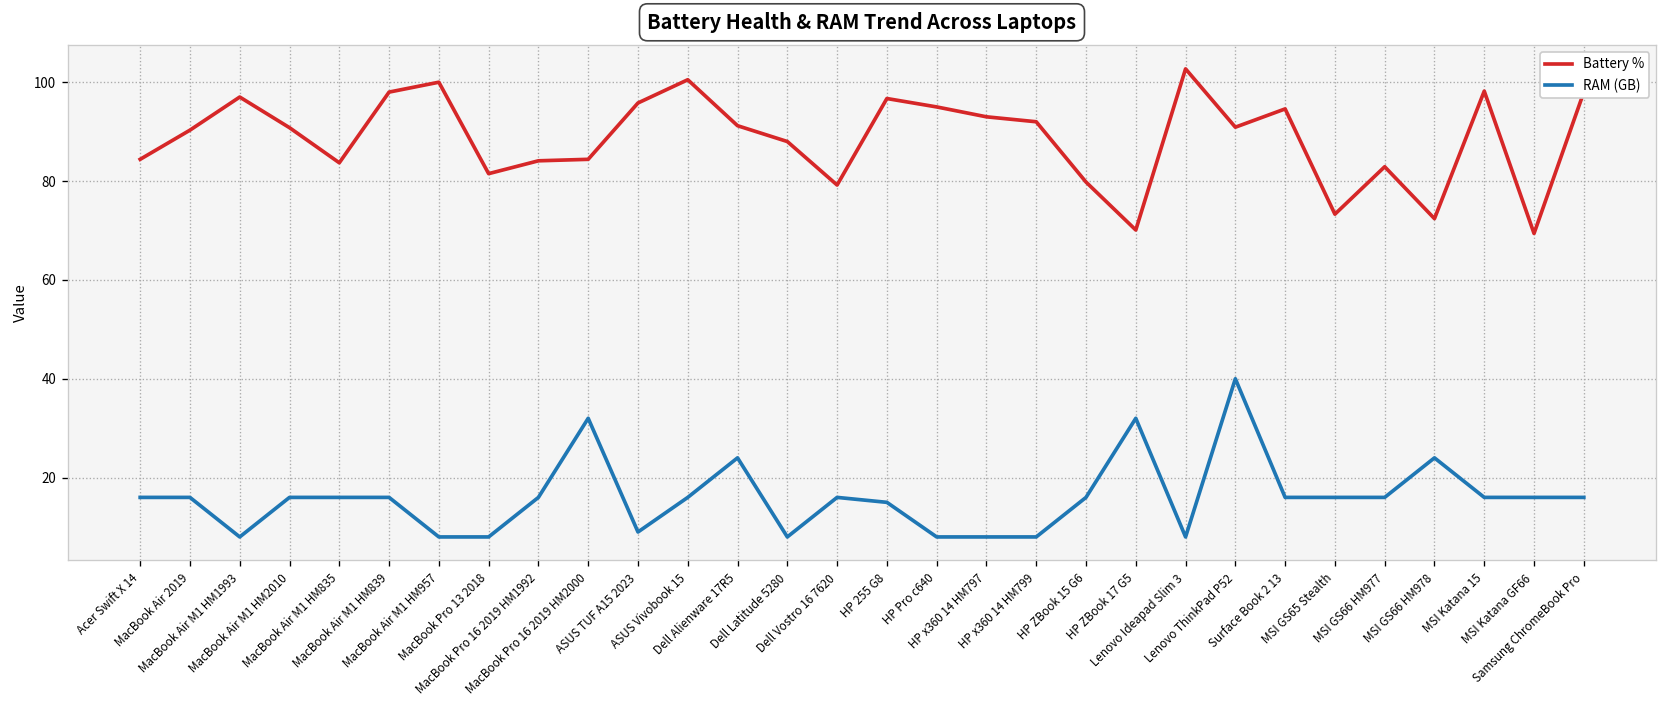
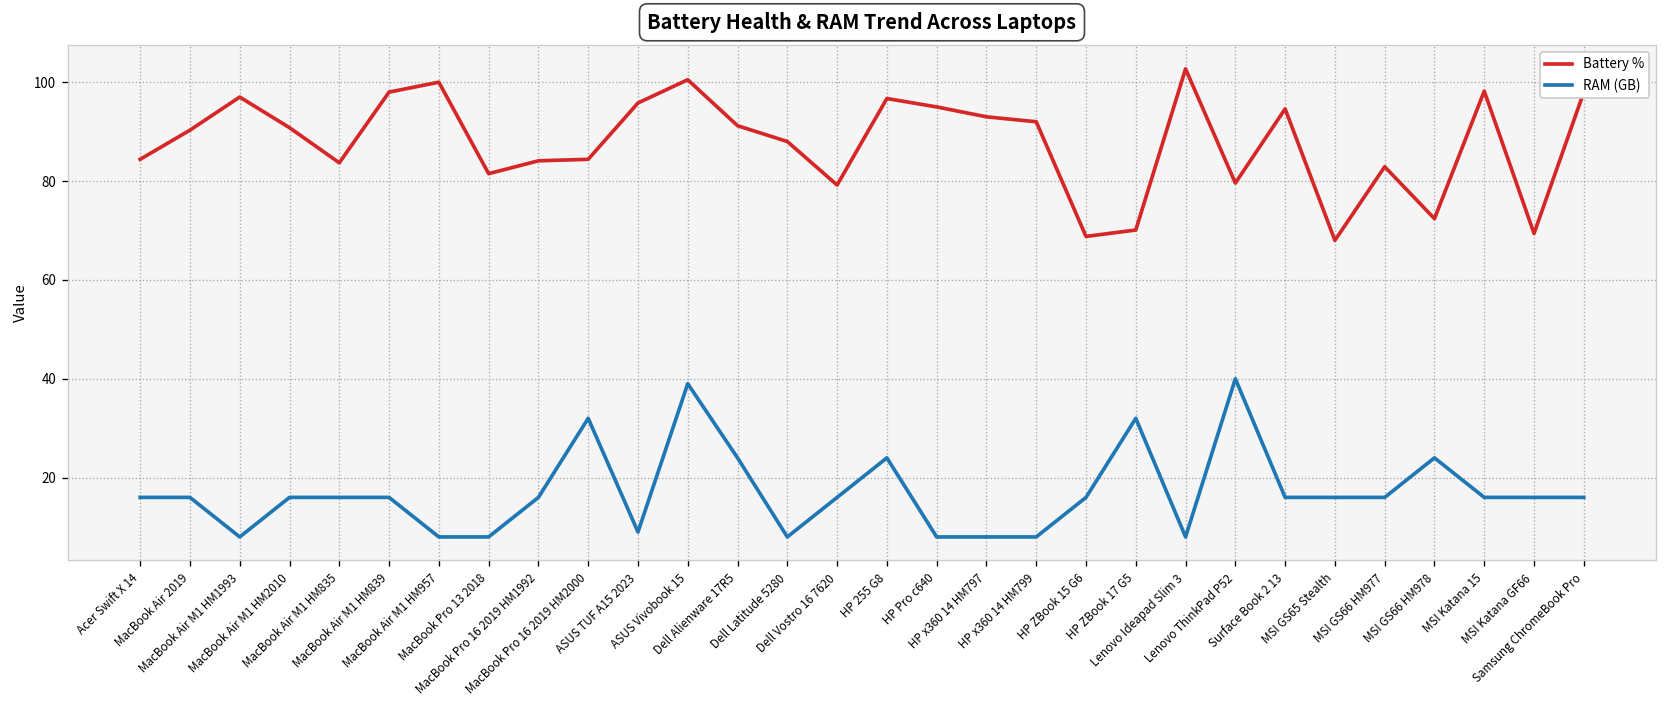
  {
    "Battery %": {
      "Acer Swift X 14": 84,
      "MacBook Air 2019": 90,
      "MacBook Air M1 HM1993": 97,
      "MacBook Air M1 HM2010": 91,
      "MacBook Air M1 HM835": 84,
      "MacBook Air M1 HM839": 98,
      "MacBook Air M1 HM957": 100,
      "MacBook Pro 13 2018": 82,
      "MacBook Pro 16 2019 HM1992": 84,
      "MacBook Pro 16 2019 HM2000": 84,
      "ASUS TUF A15 2023": 96,
      "ASUS Vivobook 15": 101,
      "Dell Alienware 17R5": 91,
      "Dell Latitude 5280": 88,
      "Dell Vostro 16 7620": 79,
      "HP 255 G8": 97,
      "HP Pro c640": 95,
      "HP x360 14 HM797": 93,
      "HP x360 14 HM799": 92,
-     "HP ZBook 15 G6": 80,
+     "HP ZBook 15 G6": 69,
      "HP ZBook 17 G5": 70,
      "Lenovo Ideapad Slim 3": 103,
-     "Lenovo ThinkPad P52": 91,
+     "Lenovo ThinkPad P52": 80,
      "Surface Book 2 13": 95,
-     "MSI GS65 Stealth": 73,
+     "MSI GS65 Stealth": 68,
      "MSI GS66 HM977": 83,
      "MSI GS66 HM978": 72,
      "MSI Katana 15": 98,
      "MSI Katana GF66": 69
    },
    "RAM (GB)": {
      "Acer Swift X 14": 16,
      "MacBook Air 2019": 16,
      "MacBook Air M1 HM1993": 8,
      "MacBook Air M1 HM2010": 16,
      "MacBook Air M1 HM835": 16,
      "MacBook Air M1 HM839": 16,
      "MacBook Air M1 HM957": 8,
      "MacBook Pro 13 2018": 8,
      "MacBook Pro 16 2019 HM1992": 16,
      "MacBook Pro 16 2019 HM2000": 32,
      "ASUS TUF A15 2023": 9,
-     "ASUS Vivobook 15": 16,
+     "ASUS Vivobook 15": 39,
      "Dell Alienware 17R5": 24,
      "Dell Latitude 5280": 8,
      "Dell Vostro 16 7620": 16,
-     "HP 255 G8": 15,
+     "HP 255 G8": 24,
      "HP Pro c640": 8,
      "HP x360 14 HM797": 8,
      "HP x360 14 HM799": 8,
      "HP ZBook 15 G6": 16,
      "HP ZBook 17 G5": 32,
      "Lenovo Ideapad Slim 3": 8,
      "Lenovo ThinkPad P52": 40,
      "Surface Book 2 13": 16,
      "MSI GS65 Stealth": 16,
      "MSI GS66 HM977": 16,
      "MSI GS66 HM978": 24,
      "MSI Katana 15": 16,
      "MSI Katana GF66": 16,
      "Samsung ChromeBook Pro": 16
    }
  }
